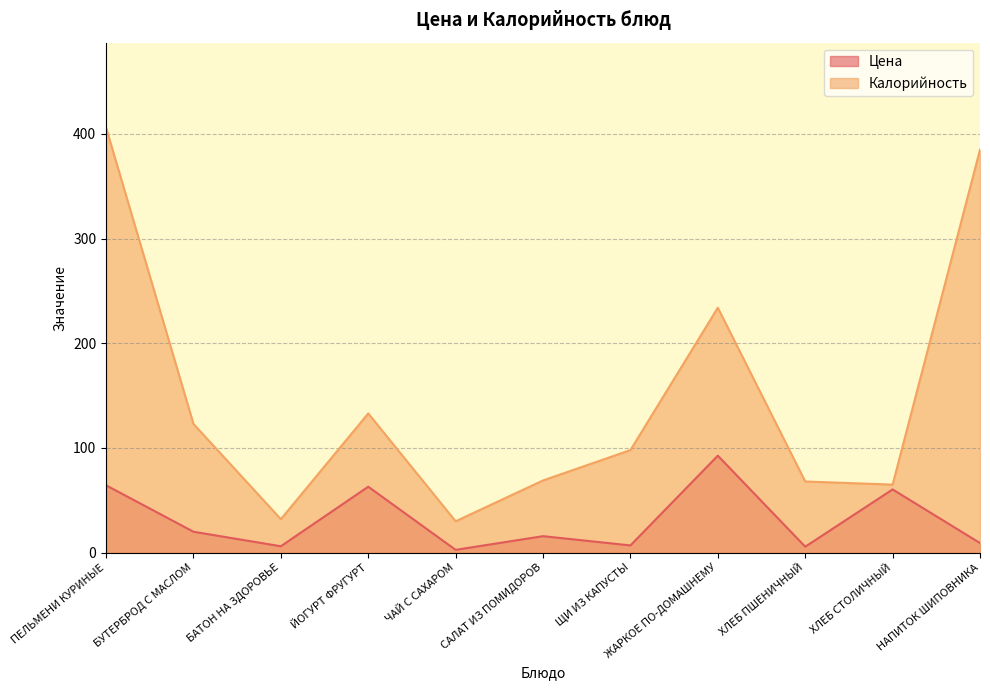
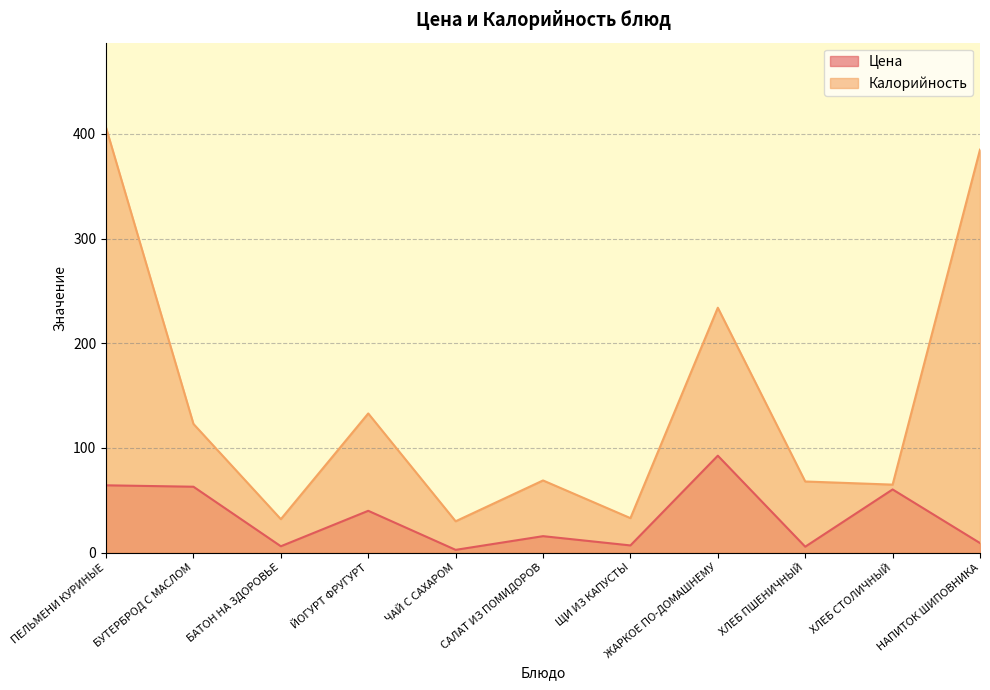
  {
    "Цена": {
      "ПЕЛЬМЕНИ КУРИНЫЕ": 64,
-     "БУТЕРБРОД С МАСЛОМ": 20,
+     "БУТЕРБРОД С МАСЛОМ": 63,
      "БАТОН НА ЗДОРОВЬЕ": 6,
-     "ЙОГУРТ ФРУГУРТ": 63,
+     "ЙОГУРТ ФРУГУРТ": 40,
      "ЧАЙ С САХАРОМ": 3,
      "САЛАТ ИЗ ПОМИДОРОВ": 16,
      "ЩИ ИЗ КАПУСТЫ": 7,
      "ЖАРКОЕ ПО-ДОМАШНЕМУ": 93,
      "ХЛЕБ ПШЕНИЧНЫЙ": 6,
      "ХЛЕБ СТОЛИЧНЫЙ": 60,
      "НАПИТОК ШИПОВНИКА": 9
    },
    "Калорийность": {
      "ПЕЛЬМЕНИ КУРИНЫЕ": 406,
      "БУТЕРБРОД С МАСЛОМ": 123,
      "БАТОН НА ЗДОРОВЬЕ": 32,
      "ЙОГУРТ ФРУГУРТ": 133,
      "ЧАЙ С САХАРОМ": 30,
      "САЛАТ ИЗ ПОМИДОРОВ": 69,
-     "ЩИ ИЗ КАПУСТЫ": 98,
+     "ЩИ ИЗ КАПУСТЫ": 33,
      "ЖАРКОЕ ПО-ДОМАШНЕМУ": 234,
      "ХЛЕБ ПШЕНИЧНЫЙ": 68,
      "ХЛЕБ СТОЛИЧНЫЙ": 65,
      "НАПИТОК ШИПОВНИКА": 385
    }
  }
